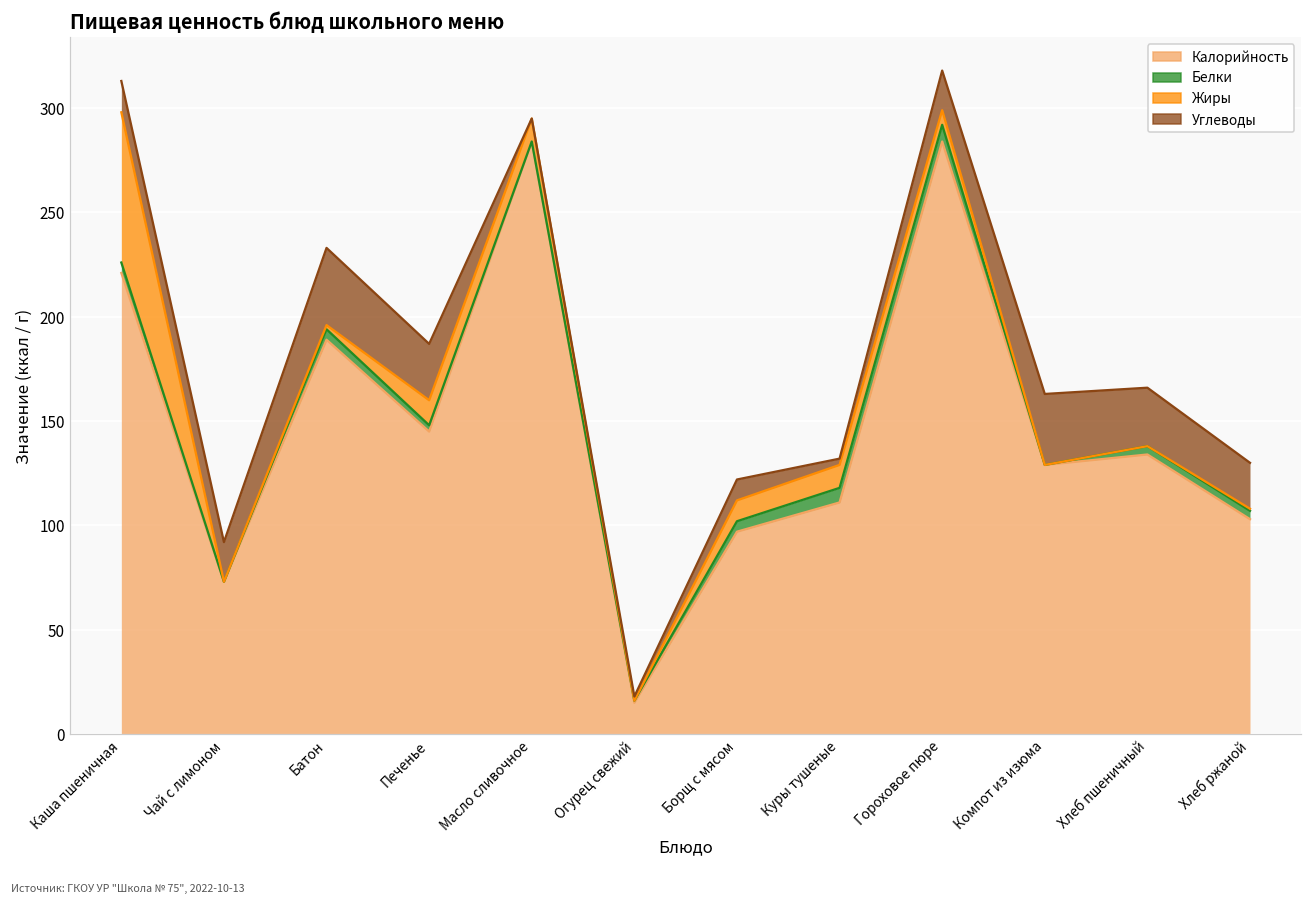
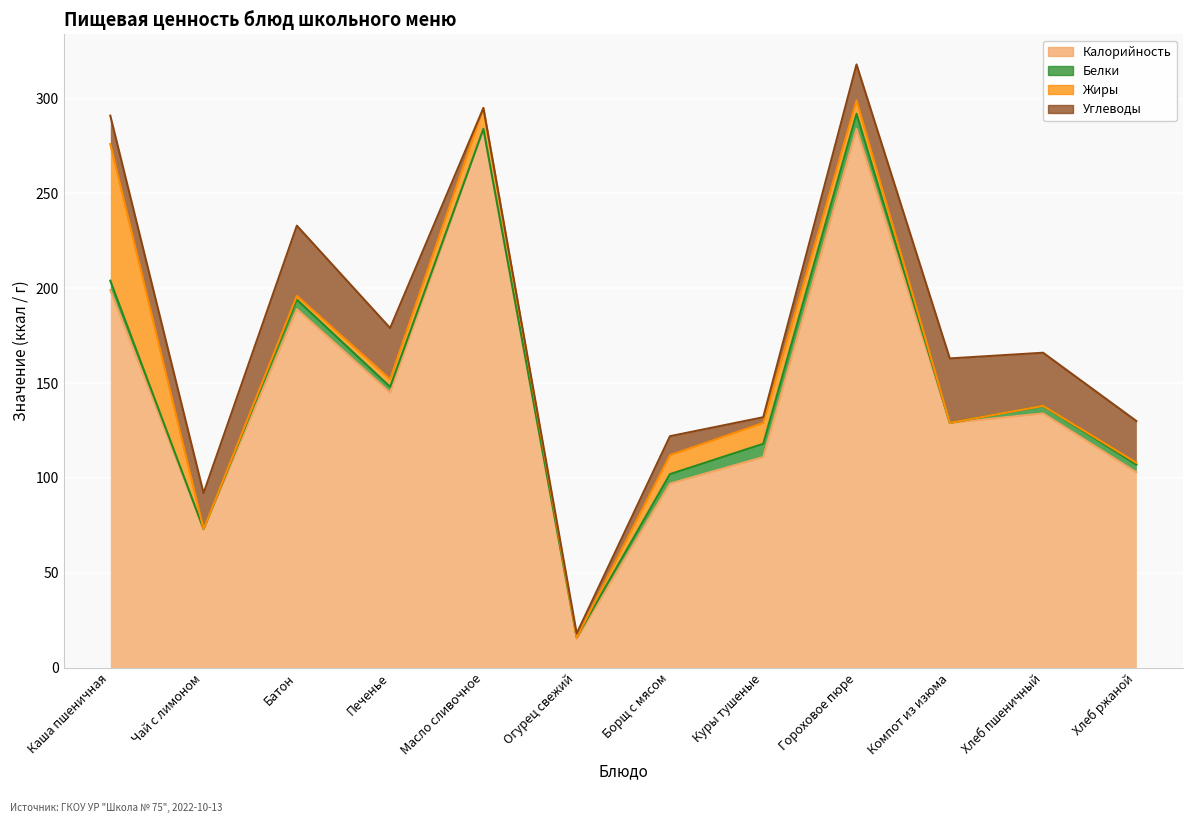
  {
    "Калорийность": {
-     "Каша пшеничная": 221,
+     "Каша пшеничная": 199,
      "Батон": 189,
      "Печенье": 145,
      "Борщ с мясом": 97,
      "Куры тушеные": 111,
      "Гороховое пюре": 284,
      "Хлеб пшеничный": 134,
      "Хлеб ржаной": 103
    },
    "Белки": {
      "Каша пшеничная": 5,
      "Батон": 5,
      "Печенье": 3,
      "Борщ с мясом": 5,
      "Куры тушеные": 7,
      "Гороховое пюре": 8
    },
    "Жиры": {
      "Каша пшеничная": 72,
      "Батон": 2,
-     "Печенье": 12,
+     "Печенье": 4,
      "Борщ с мясом": 10,
      "Куры тушеные": 11,
      "Гороховое пюре": 7
    },
    "Углеводы": {
      "Каша пшеничная": 15,
      "Чай с лимоном": 19,
      "Батон": 37,
      "Печенье": 27,
      "Огурец свежий": 2,
      "Борщ с мясом": 10,
      "Куры тушеные": 3,
      "Гороховое пюре": 19,
      "Компот из изюма": 34,
      "Хлеб пшеничный": 28,
      "Хлеб ржаной": 22
    }
  }
